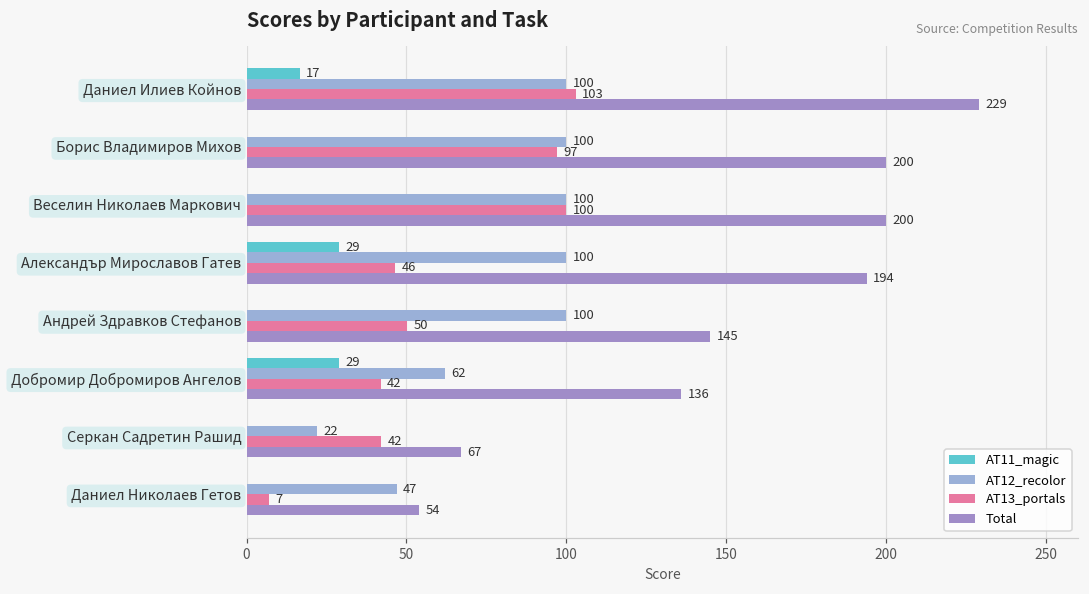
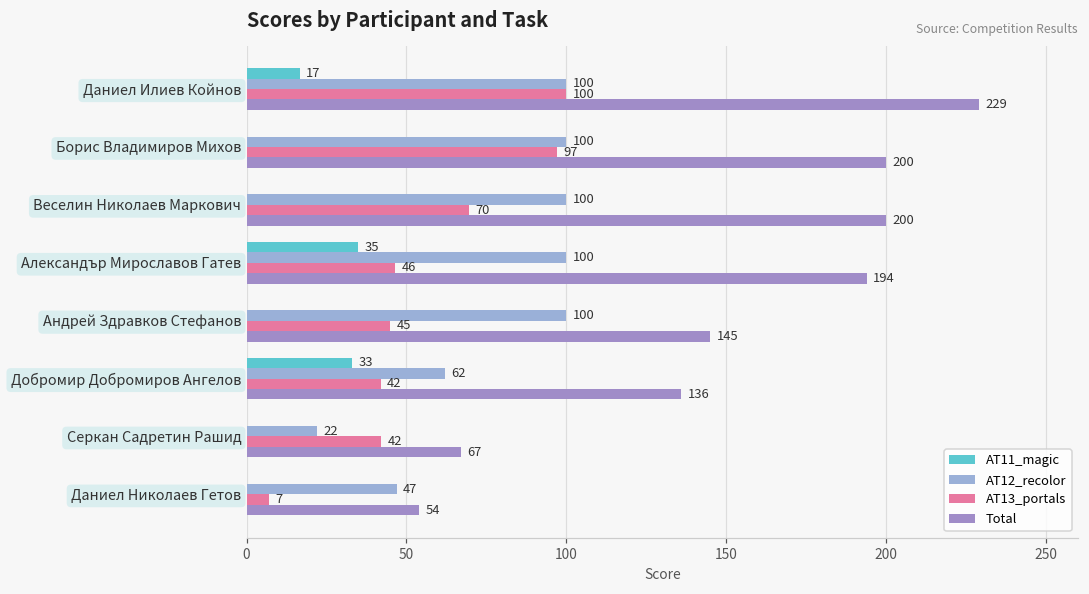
  {
    "AT11_magic": {
      "Даниел Илиев Койнов": 17,
-     "Александър Мирославов Гатев": 29,
-     "Добромир Добромиров Ангелов": 29
+     "Александър Мирославов Гатев": 35,
+     "Добромир Добромиров Ангелов": 33
    },
    "AT13_portals": {
-     "Даниел Илиев Койнов": 103,
+     "Даниел Илиев Койнов": 100,
      "Борис Владимиров Михов": 97,
-     "Веселин Николаев Маркович": 100,
+     "Веселин Николаев Маркович": 70,
      "Александър Мирославов Гатев": 46,
-     "Андрей Здравков Стефанов": 50,
+     "Андрей Здравков Стефанов": 45,
      "Добромир Добромиров Ангелов": 42,
      "Серкан Садретин Рашид": 42,
      "Даниел Николаев Гетов": 7
    }
  }
